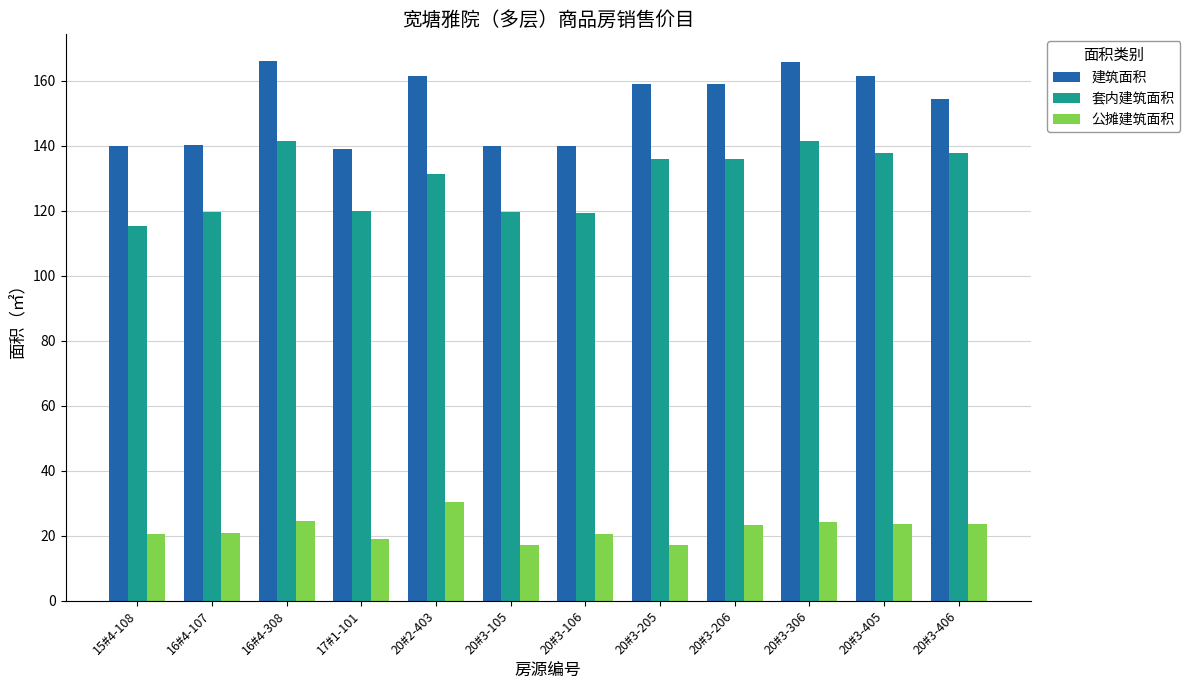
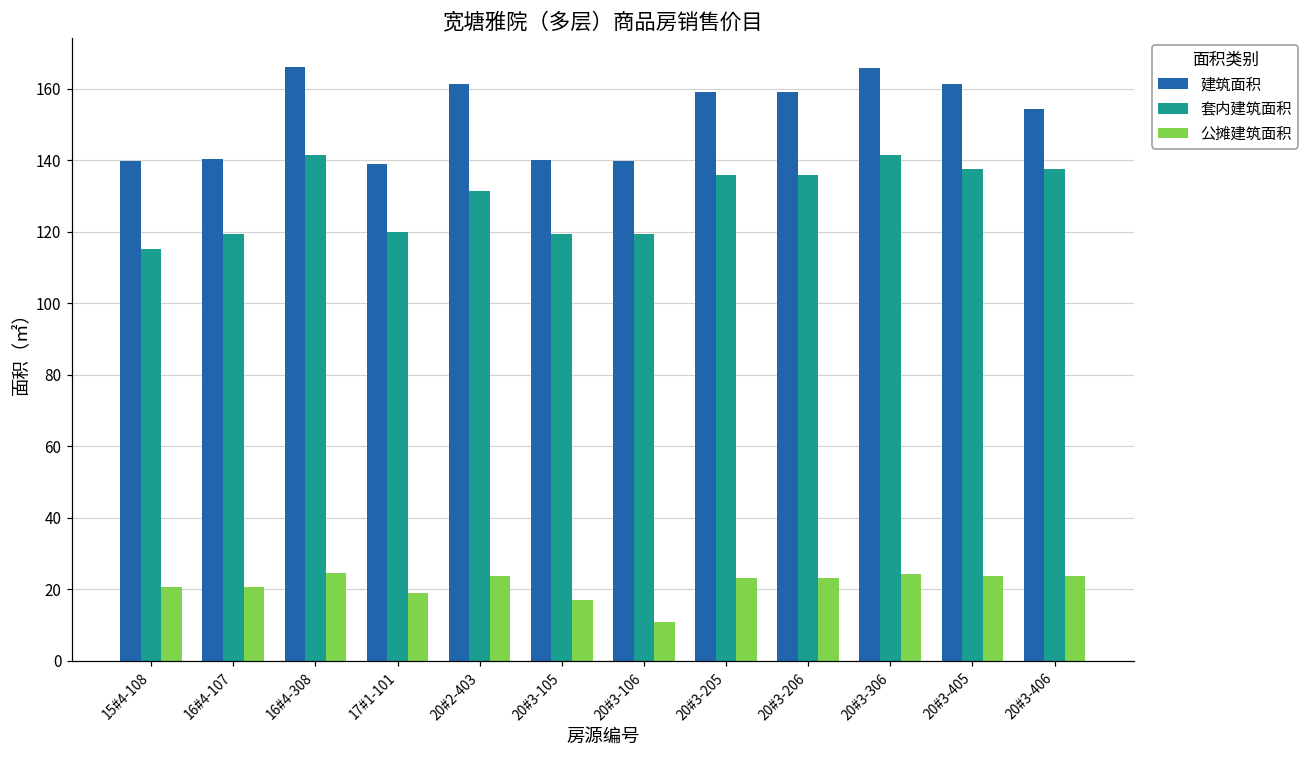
  {
    "建筑面积": {
      "15#4-108": 140,
      "16#4-107": 140,
      "16#4-308": 166,
      "17#1-101": 139,
      "20#2-403": 161,
      "20#3-105": 140,
      "20#3-106": 140,
      "20#3-205": 159,
      "20#3-206": 159,
      "20#3-306": 166,
      "20#3-405": 161,
      "20#3-406": 154
    },
    "套内建筑面积": {
      "15#4-108": 115,
      "16#4-107": 120,
      "16#4-308": 141,
      "17#1-101": 120,
      "20#2-403": 131,
      "20#3-105": 120,
      "20#3-106": 119,
      "20#3-205": 136,
      "20#3-206": 136,
      "20#3-306": 141,
      "20#3-405": 138,
      "20#3-406": 138
    },
    "公摊建筑面积": {
      "15#4-108": 21,
      "16#4-107": 21,
      "16#4-308": 25,
      "17#1-101": 19,
-     "20#2-403": 30,
+     "20#2-403": 24,
      "20#3-105": 17,
-     "20#3-106": 20,
-     "20#3-205": 17,
+     "20#3-106": 11,
+     "20#3-205": 23,
      "20#3-206": 23,
      "20#3-306": 24,
      "20#3-405": 24,
      "20#3-406": 24
    }
  }
